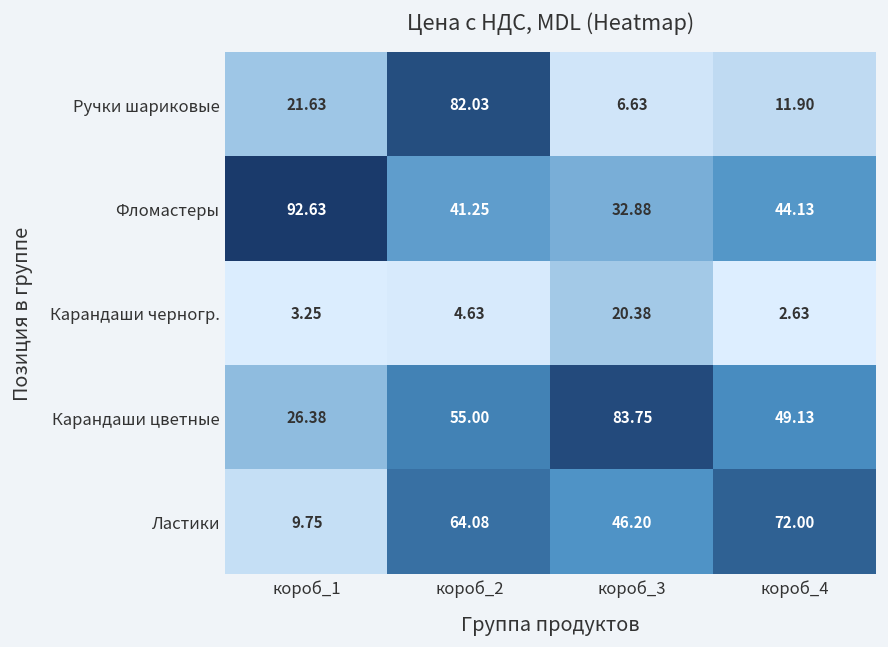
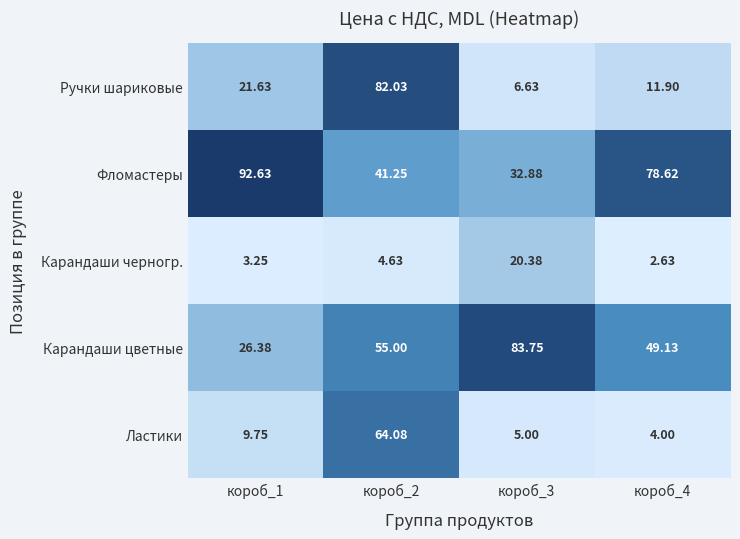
  {
    "Ручки шариковые": {
      "короб_1": 21.63,
      "короб_2": 82.03,
      "короб_3": 6.63,
      "короб_4": 11.90
    },
    "Фломастеры": {
      "короб_1": 92.63,
      "короб_2": 41.25,
      "короб_3": 32.88,
-     "короб_4": 44.13
+     "короб_4": 78.62
    },
    "Карандаши черногр.": {
      "короб_1": 3.25,
      "короб_2": 4.63,
      "короб_3": 20.38,
      "короб_4": 2.63
    },
    "Карандаши цветные": {
      "короб_1": 26.38,
      "короб_2": 55.00,
      "короб_3": 83.75,
      "короб_4": 49.13
    },
    "Ластики": {
      "короб_1": 9.75,
      "короб_2": 64.08,
-     "короб_3": 46.20,
-     "короб_4": 72.00
+     "короб_3": 5.00,
+     "короб_4": 4.00
    }
  }
